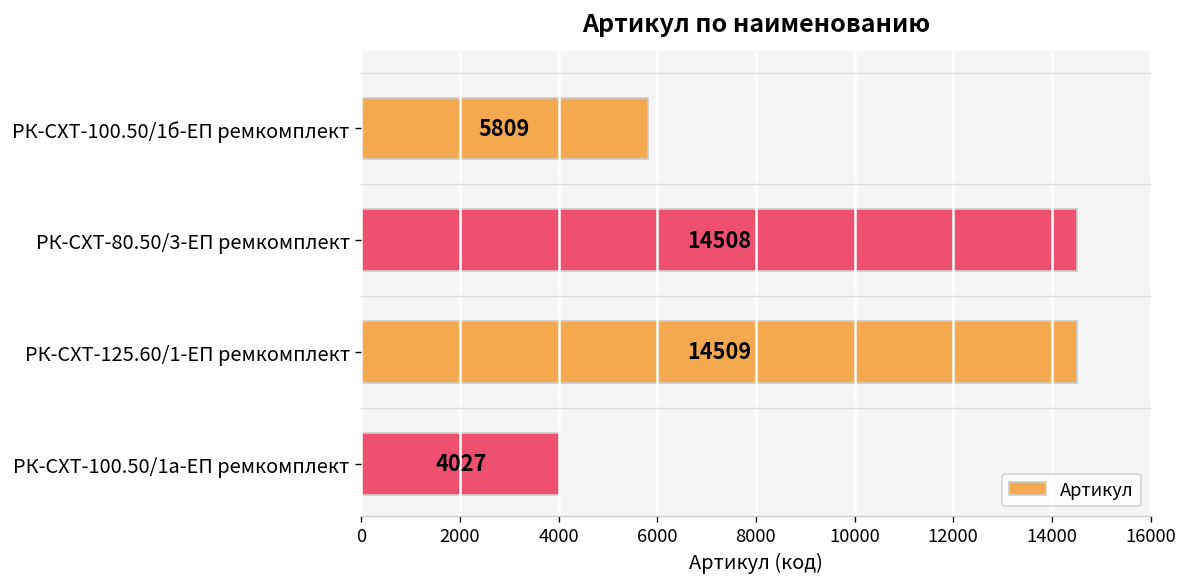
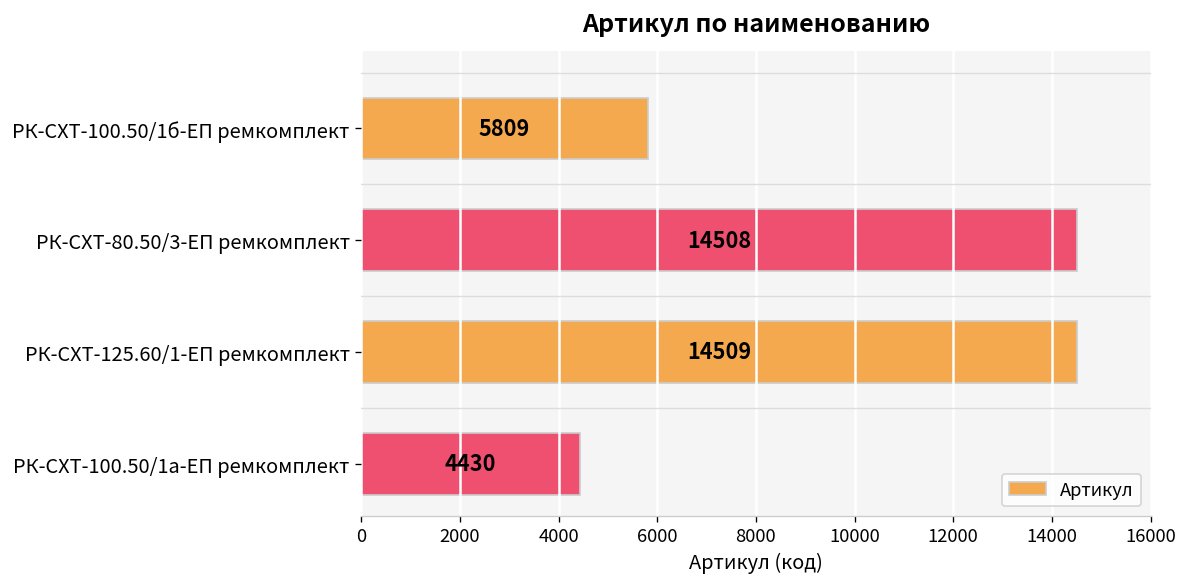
  {
    "РК-СХТ-100.50/1б-ЕП ремкомплект": 5809,
    "РК-СХТ-80.50/3-ЕП ремкомплект": 14508,
    "РК-СХТ-125.60/1-ЕП ремкомплект": 14509,
-   "РК-СХТ-100.50/1а-ЕП ремкомплект": 4027
+   "РК-СХТ-100.50/1а-ЕП ремкомплект": 4430
  }
